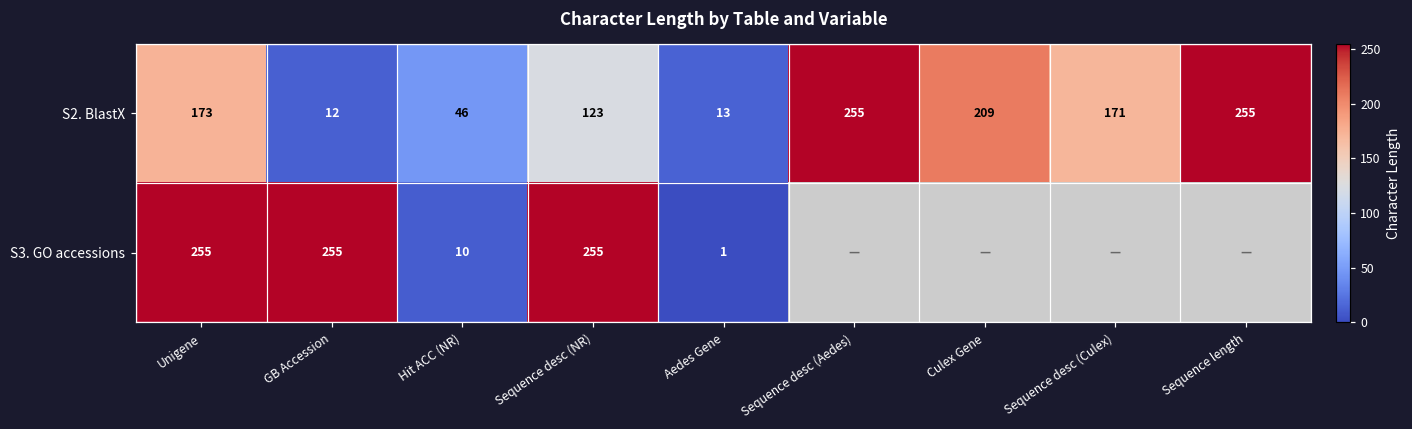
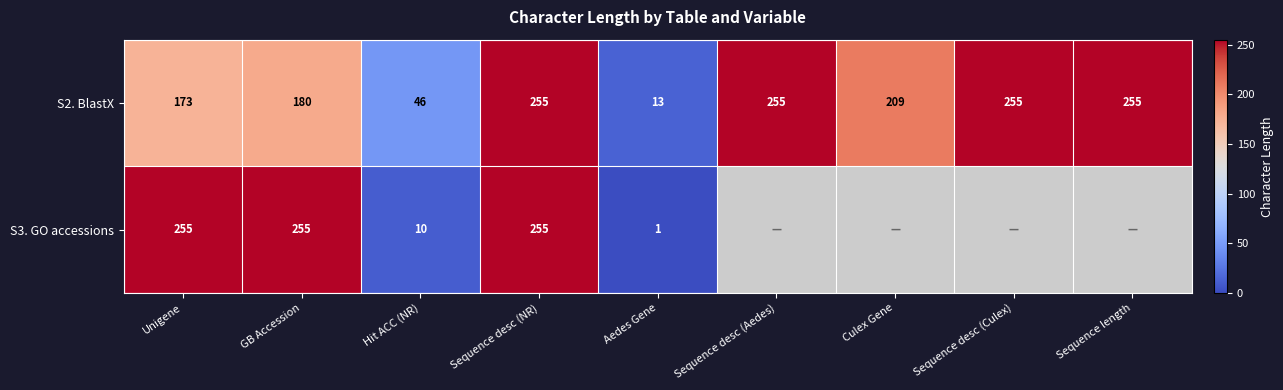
  {
    "S2. BlastX": {
      "Unigene": 173,
-     "GB Accession": 12,
+     "GB Accession": 180,
      "Hit ACC (NR)": 46,
-     "Sequence desc (NR)": 123,
+     "Sequence desc (NR)": 255,
      "Aedes Gene": 13,
      "Sequence desc (Aedes)": 255,
      "Culex Gene": 209,
-     "Sequence desc (Culex)": 171,
+     "Sequence desc (Culex)": 255,
      "Sequence length": 255
    },
    "S3. GO accessions": {
      "Unigene": 255,
      "GB Accession": 255,
      "Hit ACC (NR)": 10,
      "Sequence desc (NR)": 255,
      "Aedes Gene": 1
    }
  }
